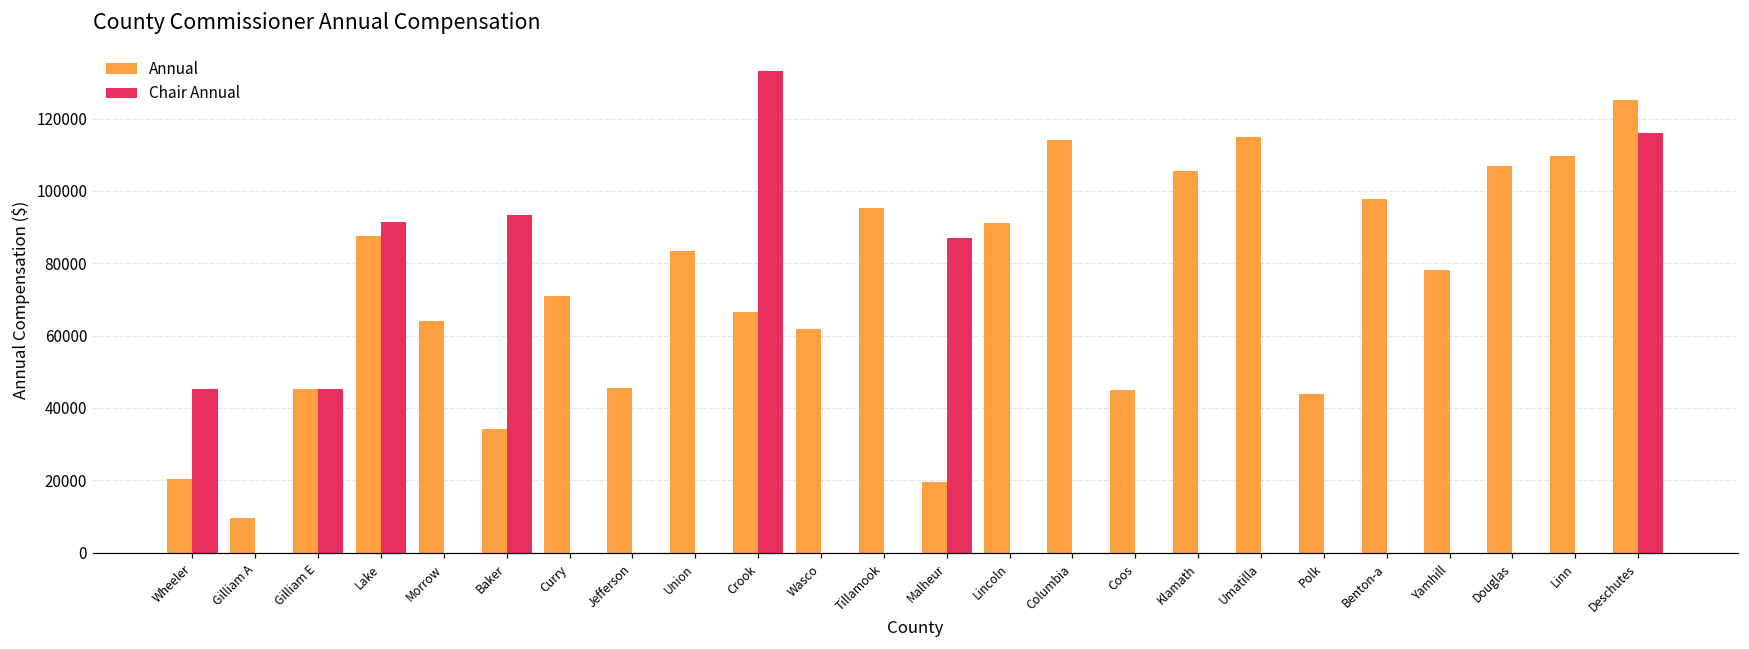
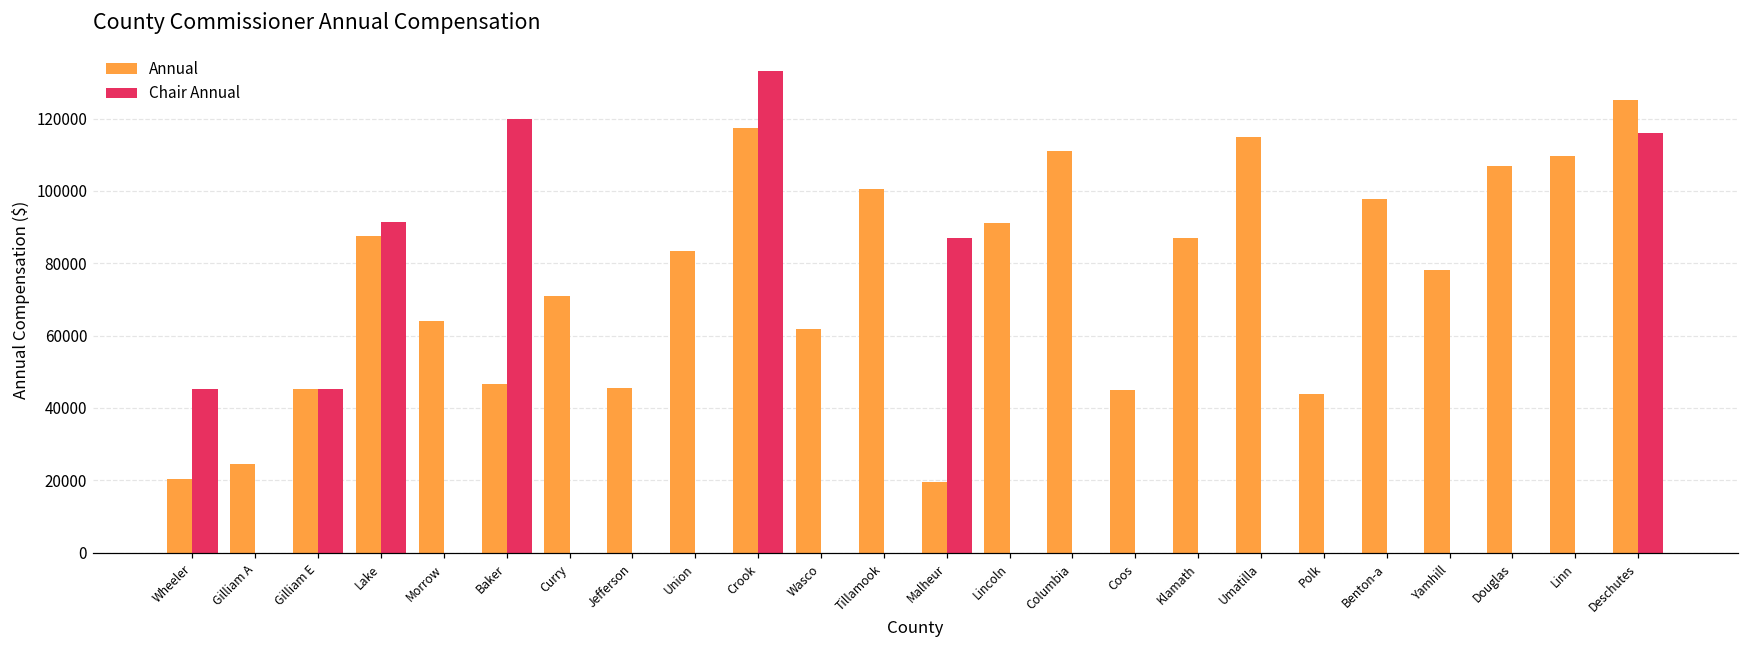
  {
    "Annual": {
      "Wheeler": 20000,
-     "Gilliam A": 10000,
+     "Gilliam A": 25000,
      "Gilliam E": 45000,
      "Lake": 88000,
      "Morrow": 64000,
-     "Baker": 34000,
+     "Baker": 47000,
      "Curry": 71000,
      "Jefferson": 46000,
      "Union": 83000,
-     "Crook": 67000,
+     "Crook": 117000,
      "Wasco": 62000,
-     "Tillamook": 95000,
+     "Tillamook": 101000,
      "Malheur": 20000,
      "Lincoln": 91000,
-     "Columbia": 114000,
+     "Columbia": 111000,
      "Coos": 45000,
-     "Klamath": 106000,
+     "Klamath": 87000,
      "Umatilla": 115000,
      "Polk": 44000,
      "Benton-a": 98000,
      "Yamhill": 78000,
      "Douglas": 107000,
      "Linn": 110000,
      "Deschutes": 125000
    },
    "Chair Annual": {
      "Wheeler": 45000,
      "Gilliam A": 0,
      "Gilliam E": 45000,
      "Lake": 92000,
      "Morrow": 0,
-     "Baker": 93000,
+     "Baker": 120000,
      "Curry": 0,
      "Jefferson": 0,
      "Union": 0,
      "Crook": 133000,
      "Wasco": 0,
      "Tillamook": 0,
      "Malheur": 87000,
      "Lincoln": 0,
      "Columbia": 0,
      "Coos": 0,
      "Klamath": 0,
      "Umatilla": 0,
      "Polk": 0,
      "Benton-a": 0,
      "Yamhill": 0,
      "Douglas": 0,
      "Linn": 0,
      "Deschutes": 116000
    }
  }
